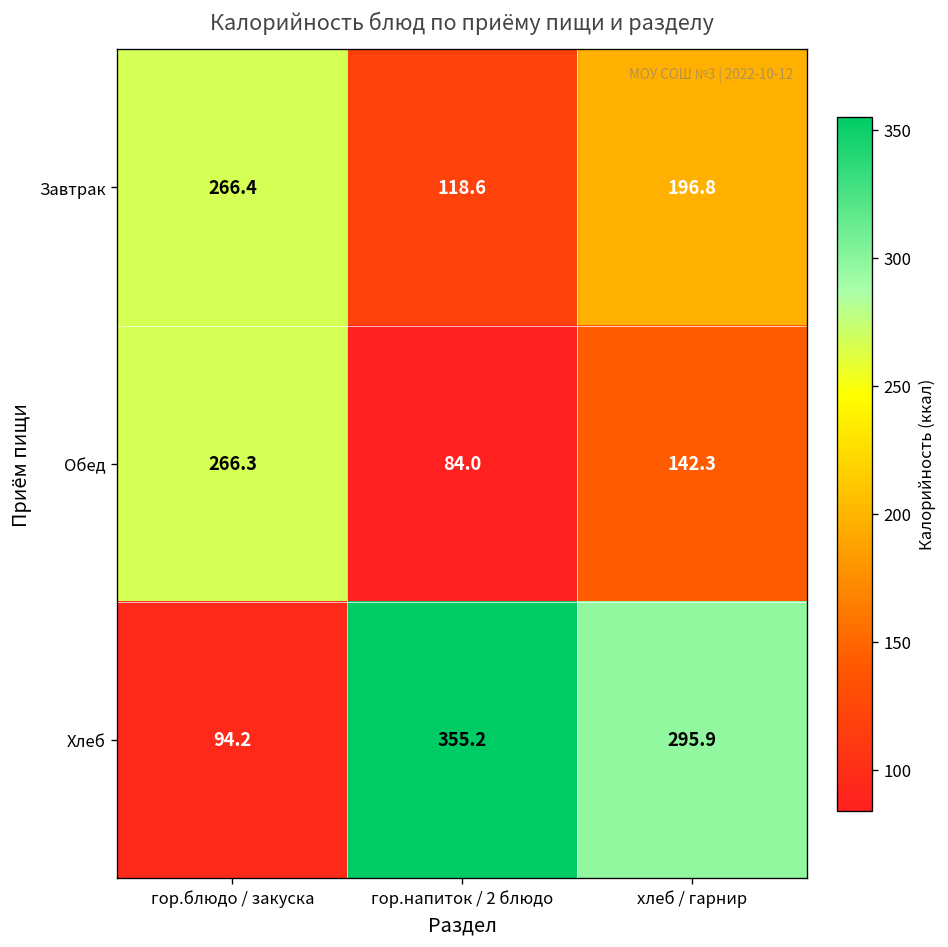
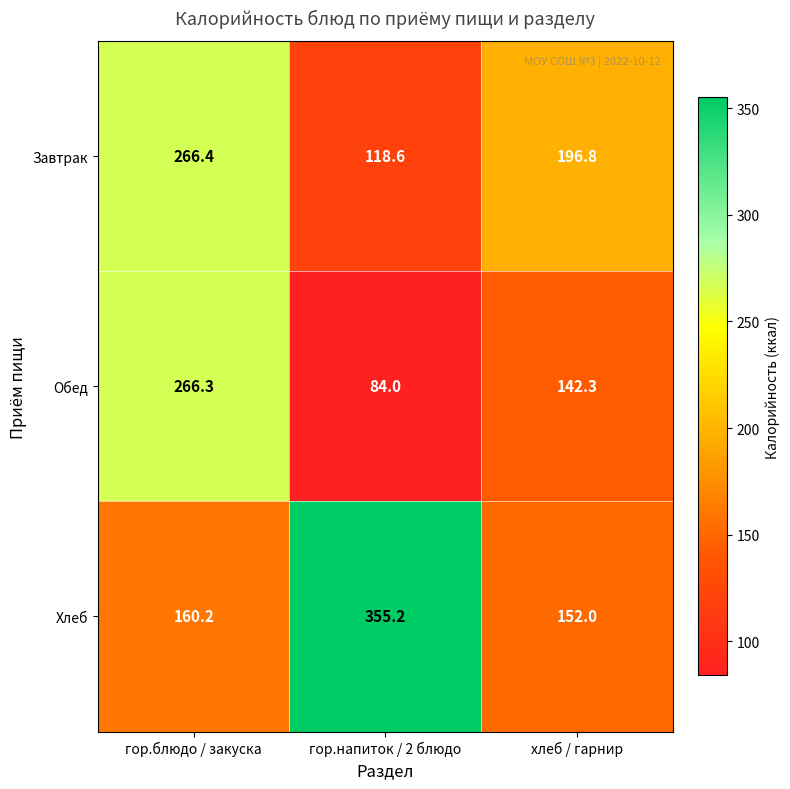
  {
    "Завтрак": {
      "гор.блюдо / закуска": 266.4,
      "гор.напиток / 2 блюдо": 118.6
    },
    "Обед": {
      "гор.блюдо / закуска": 266.3,
      "гор.напиток / 2 блюдо": 84.0,
      "хлеб / гарнир": 142.3
    },
    "Хлеб": {
-     "гор.блюдо / закуска": 94.2,
+     "гор.блюдо / закуска": 160.2,
      "гор.напиток / 2 блюдо": 355.2,
-     "хлеб / гарнир": 295.9
+     "хлеб / гарнир": 152.0
    }
  }
